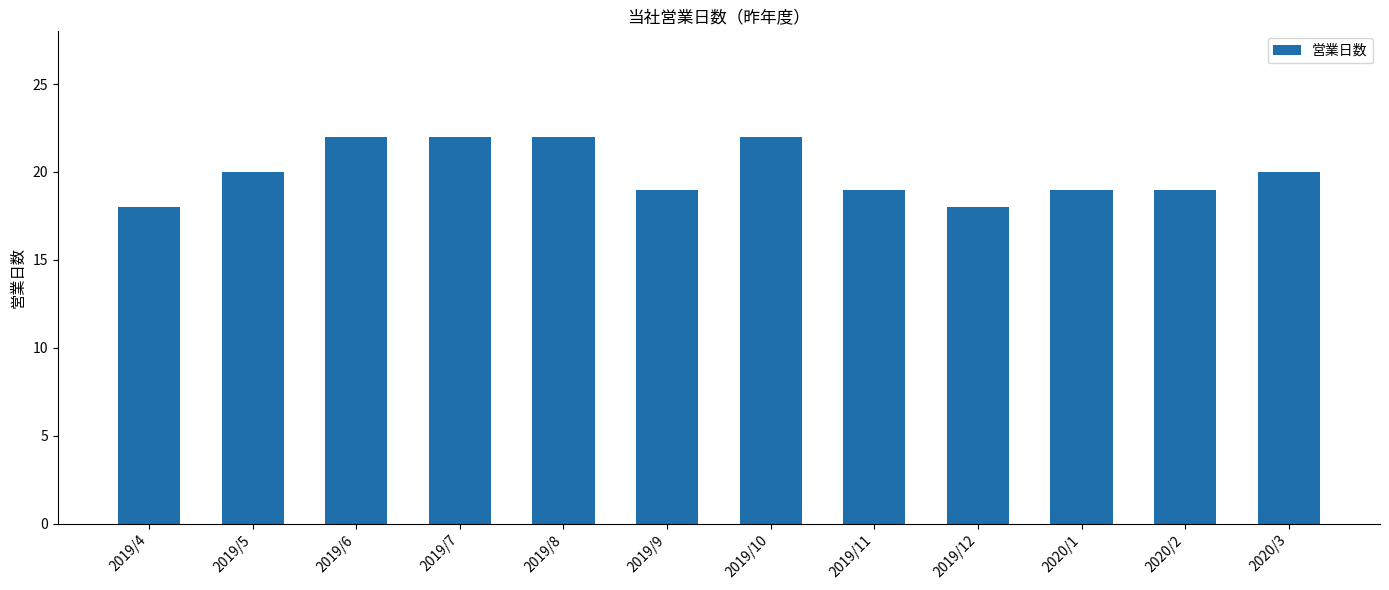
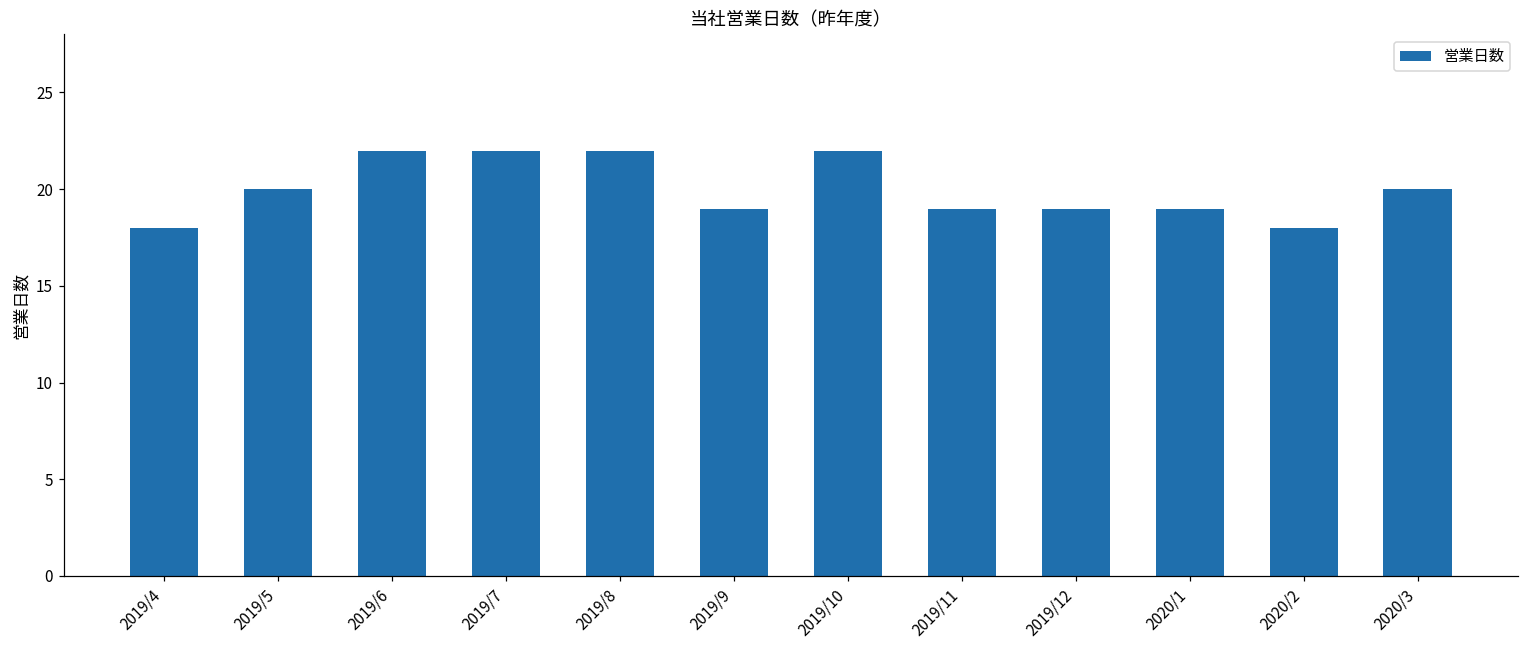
  {
    "2019/4": 18,
    "2019/5": 20,
    "2019/6": 22,
    "2019/7": 22,
    "2019/8": 22,
    "2019/9": 19,
    "2019/10": 22,
    "2019/11": 19,
-   "2019/12": 18,
+   "2019/12": 19,
    "2020/1": 19,
-   "2020/2": 19,
+   "2020/2": 18,
    "2020/3": 20
  }
